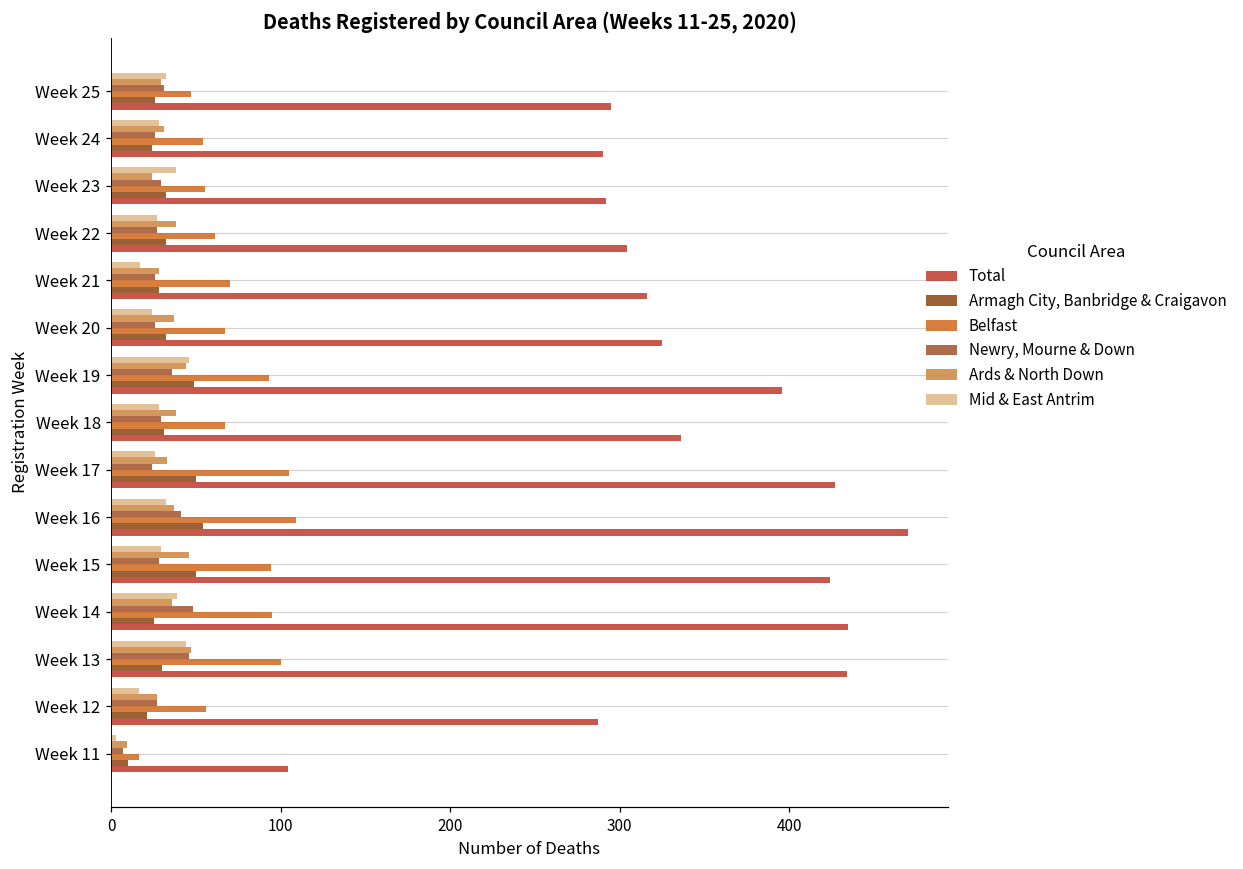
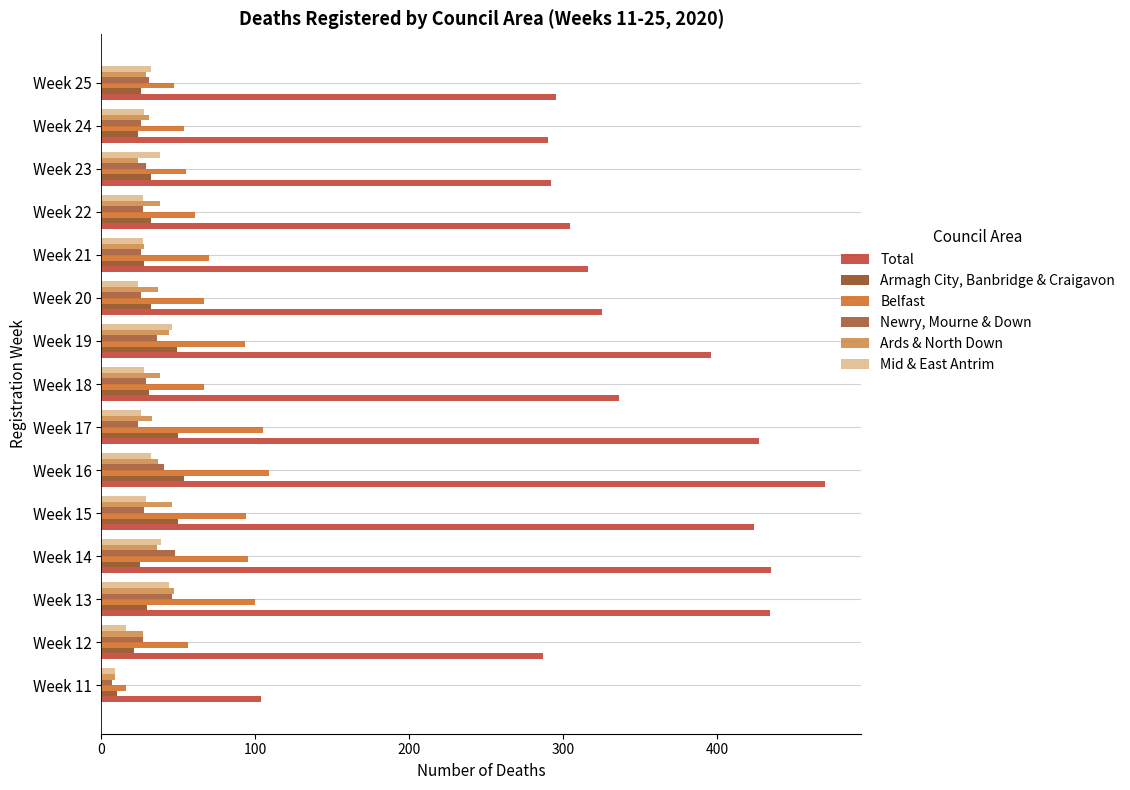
  {
    "Mid & East Antrim": {
      "Week 25": 32,
      "Week 24": 28,
      "Week 23": 38,
      "Week 22": 27,
-     "Week 21": 17,
+     "Week 21": 27,
      "Week 20": 24,
      "Week 19": 46,
      "Week 18": 28,
      "Week 17": 26,
      "Week 16": 32,
      "Week 15": 29,
      "Week 14": 39,
      "Week 13": 44,
      "Week 12": 16,
-     "Week 11": 3
+     "Week 11": 9
    }
  }
